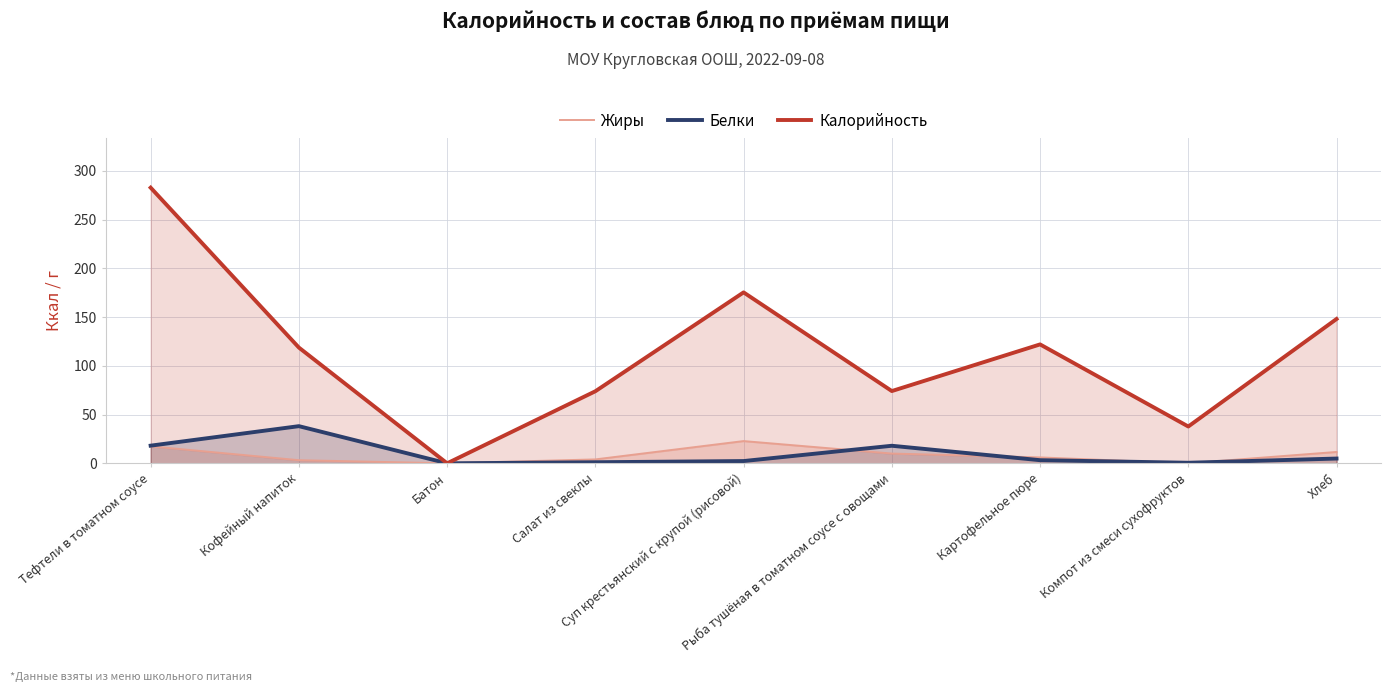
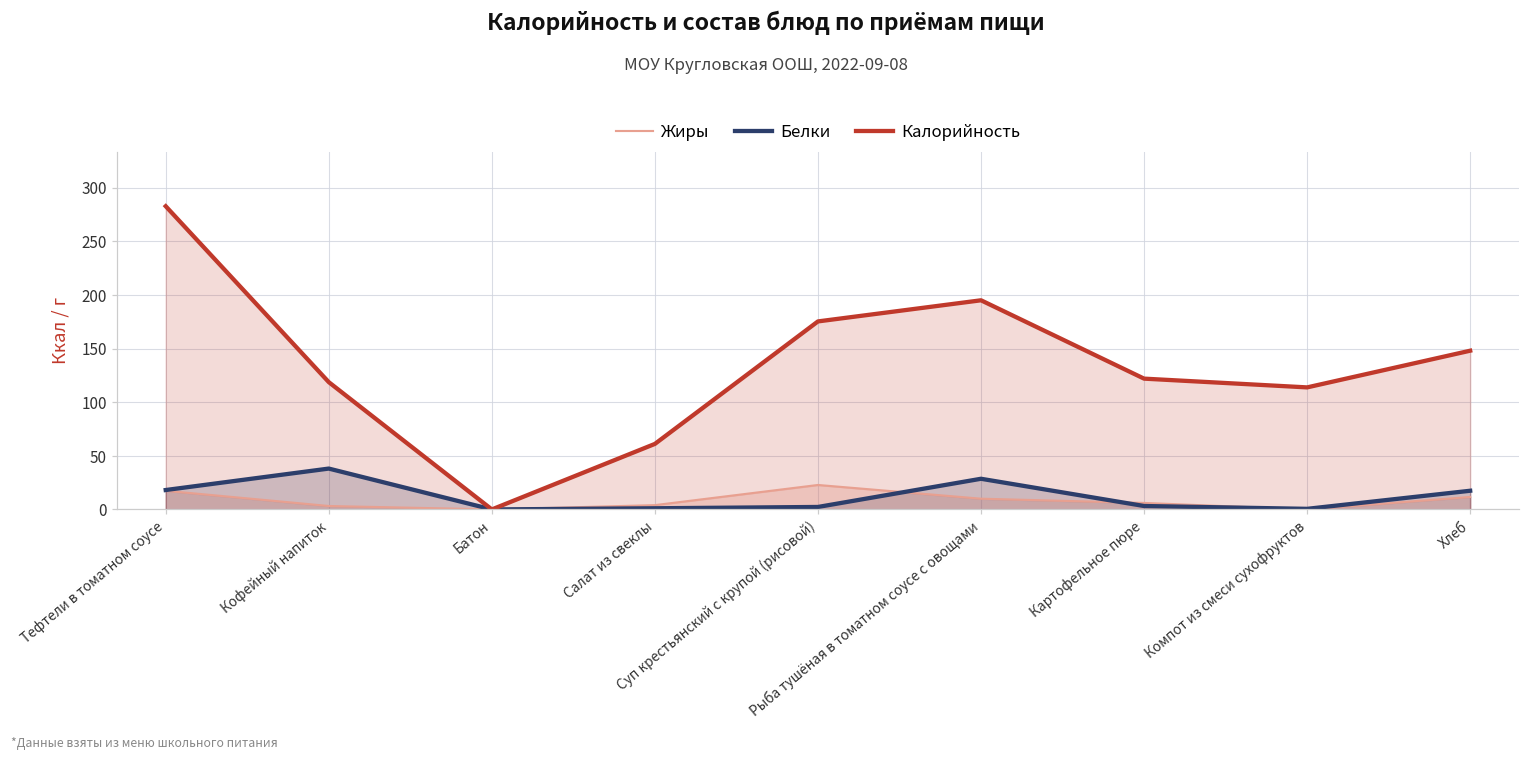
  {
    "Жиры": {
      "Кофейный напиток": 0,
      "Салат из свеклы": 0,
      "Суп крестьянский с крупой (рисовой)": 20,
      "Рыба тушёная в томатном соусе с овощами": 10,
      "Картофельное пюре": 10,
      "Хлеб": 10
    },
    "Белки": {
      "Кофейный напиток": 40,
      "Салат из свеклы": 0,
      "Суп крестьянский с крупой (рисовой)": 0,
-     "Рыба тушёная в томатном соусе с овощами": 20,
+     "Рыба тушёная в томатном соусе с овощами": 30,
      "Картофельное пюре": 0,
-     "Хлеб": 0
+     "Хлеб": 20
    },
    "Калорийность": {
      "Тефтели в томатном соусе": 280,
      "Кофейный напиток": 120,
-     "Салат из свеклы": 70,
+     "Салат из свеклы": 60,
      "Суп крестьянский с крупой (рисовой)": 180,
-     "Рыба тушёная в томатном соусе с овощами": 70,
+     "Рыба тушёная в томатном соусе с овощами": 200,
      "Картофельное пюре": 120,
-     "Компот из смеси сухофруктов": 40,
+     "Компот из смеси сухофруктов": 110,
      "Хлеб": 150
    }
  }
